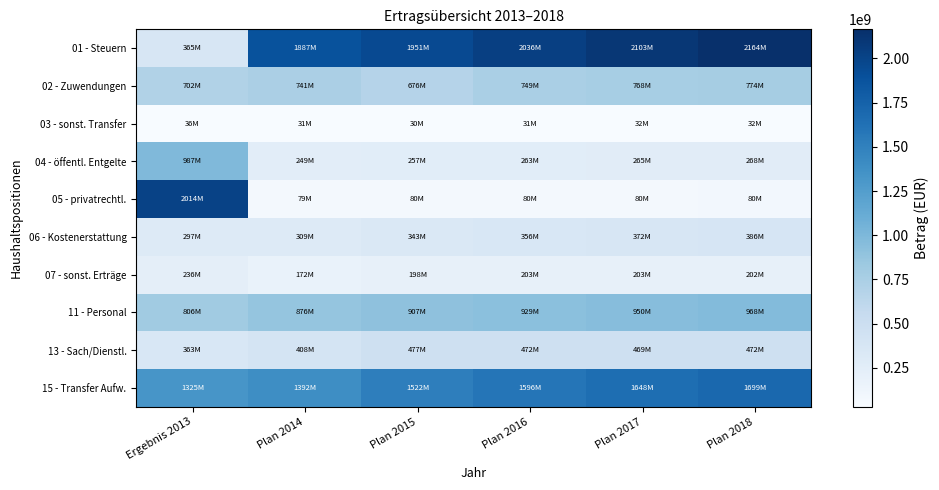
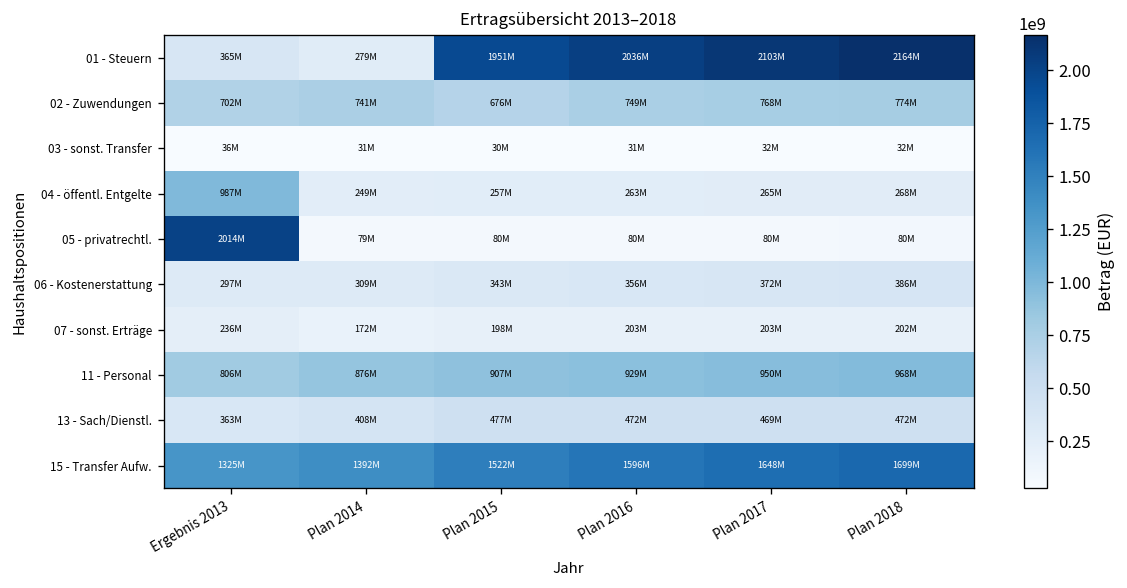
  {
    "01 - Steuern": {
      "Ergebnis 2013": "365M",
-     "Plan 2014": "1887M",
+     "Plan 2014": "279M",
      "Plan 2015": "1951M",
      "Plan 2016": "2036M",
      "Plan 2017": "2103M",
      "Plan 2018": "2164M"
    },
    "02 - Zuwendungen": {
      "Ergebnis 2013": "702M",
      "Plan 2014": "741M",
      "Plan 2015": "676M",
      "Plan 2016": "749M",
      "Plan 2017": "768M",
      "Plan 2018": "774M"
    },
    "03 - sonst. Transfer": {
      "Ergebnis 2013": "36M",
      "Plan 2014": "31M",
      "Plan 2015": "30M",
      "Plan 2016": "31M",
      "Plan 2017": "32M",
      "Plan 2018": "32M"
    },
    "04 - öffentl. Entgelte": {
      "Ergebnis 2013": "987M",
      "Plan 2014": "249M",
      "Plan 2015": "257M",
      "Plan 2016": "263M",
      "Plan 2017": "265M",
      "Plan 2018": "268M"
    },
    "05 - privatrechtl.": {
      "Ergebnis 2013": "2014M",
      "Plan 2014": "79M",
      "Plan 2015": "80M",
      "Plan 2016": "80M",
      "Plan 2017": "80M",
      "Plan 2018": "80M"
    },
    "06 - Kostenerstattung": {
      "Ergebnis 2013": "297M",
      "Plan 2014": "309M",
      "Plan 2015": "343M",
      "Plan 2016": "356M",
      "Plan 2017": "372M",
      "Plan 2018": "386M"
    },
    "07 - sonst. Erträge": {
      "Ergebnis 2013": "236M",
      "Plan 2014": "172M",
      "Plan 2015": "198M",
      "Plan 2016": "203M",
      "Plan 2017": "203M",
      "Plan 2018": "202M"
    },
    "11 - Personal": {
      "Ergebnis 2013": "806M",
      "Plan 2014": "876M",
      "Plan 2015": "907M",
      "Plan 2016": "929M",
      "Plan 2017": "950M",
      "Plan 2018": "968M"
    },
    "13 - Sach/Dienstl.": {
      "Ergebnis 2013": "363M",
      "Plan 2014": "408M",
      "Plan 2015": "477M",
      "Plan 2016": "472M",
      "Plan 2017": "469M",
      "Plan 2018": "472M"
    },
    "15 - Transfer Aufw.": {
      "Ergebnis 2013": "1325M",
      "Plan 2014": "1392M",
      "Plan 2015": "1522M",
      "Plan 2016": "1596M",
      "Plan 2017": "1648M",
      "Plan 2018": "1699M"
    }
  }
